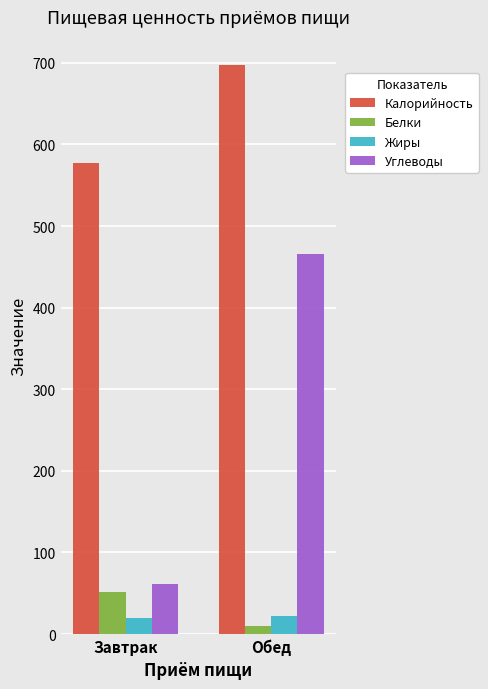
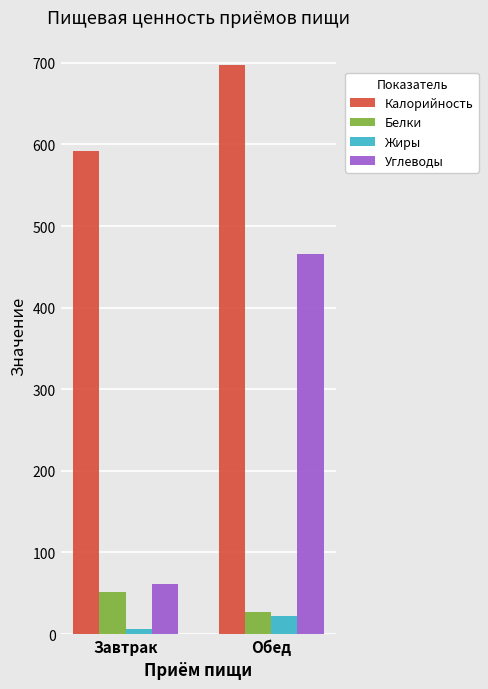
  {
    "Калорийность": {
-     "Завтрак": 580,
+     "Завтрак": 590,
      "Обед": 700
    },
    "Белки": {
      "Завтрак": 50,
-     "Обед": 10
+     "Обед": 30
    },
    "Жиры": {
-     "Завтрак": 20,
+     "Завтрак": 10,
      "Обед": 20
    },
    "Углеводы": {
      "Завтрак": 60,
      "Обед": 470
    }
  }
